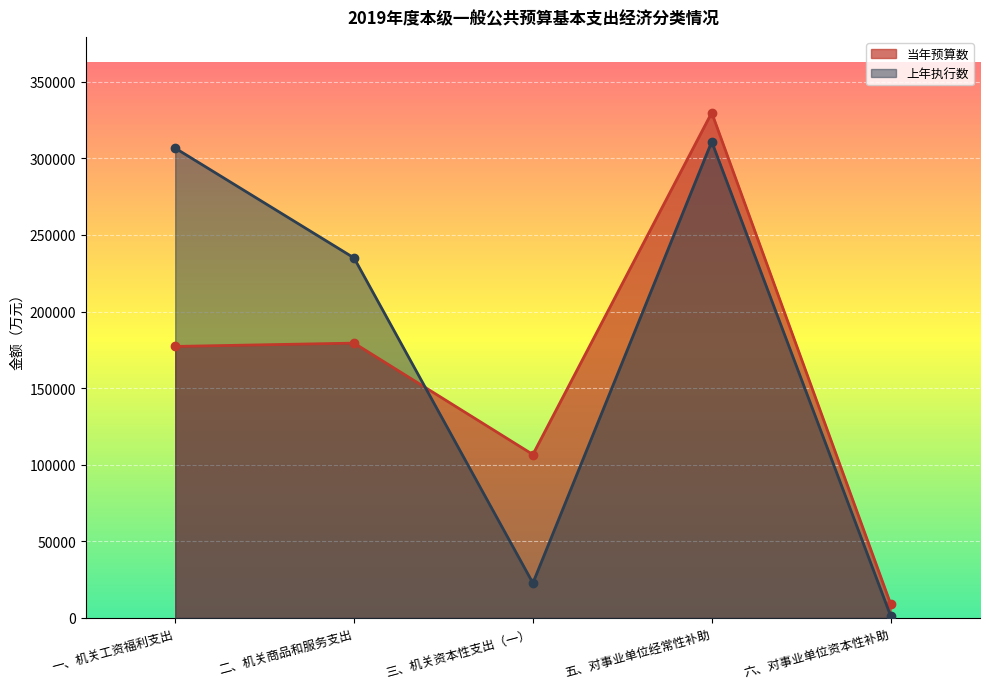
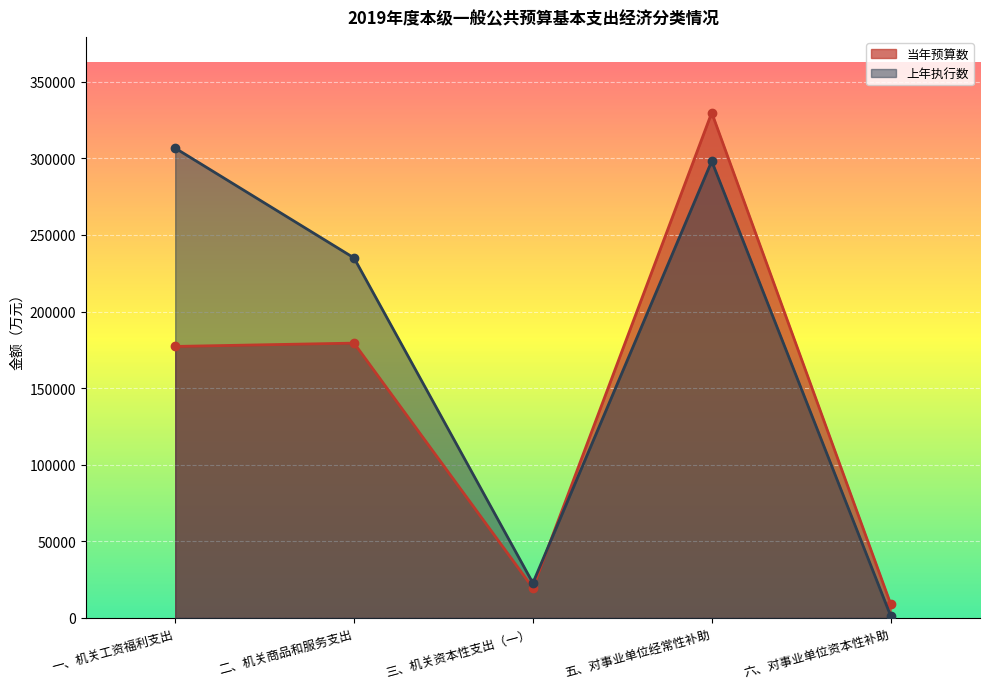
  {
    "当年预算数": {
      "一、机关工资福利支出": 177000,
      "二、机关商品和服务支出": 179000,
-     "三、机关资本性支出（一）": 107000,
+     "三、机关资本性支出（一）": 20000,
      "五、对事业单位经常性补助": 330000,
      "六、对事业单位资本性补助": 9000
    },
    "上年执行数": {
      "一、机关工资福利支出": 307000,
      "二、机关商品和服务支出": 235000,
      "三、机关资本性支出（一）": 23000,
-     "五、对事业单位经常性补助": 311000,
+     "五、对事业单位经常性补助": 298000,
      "六、对事业单位资本性补助": 1000
    }
  }
